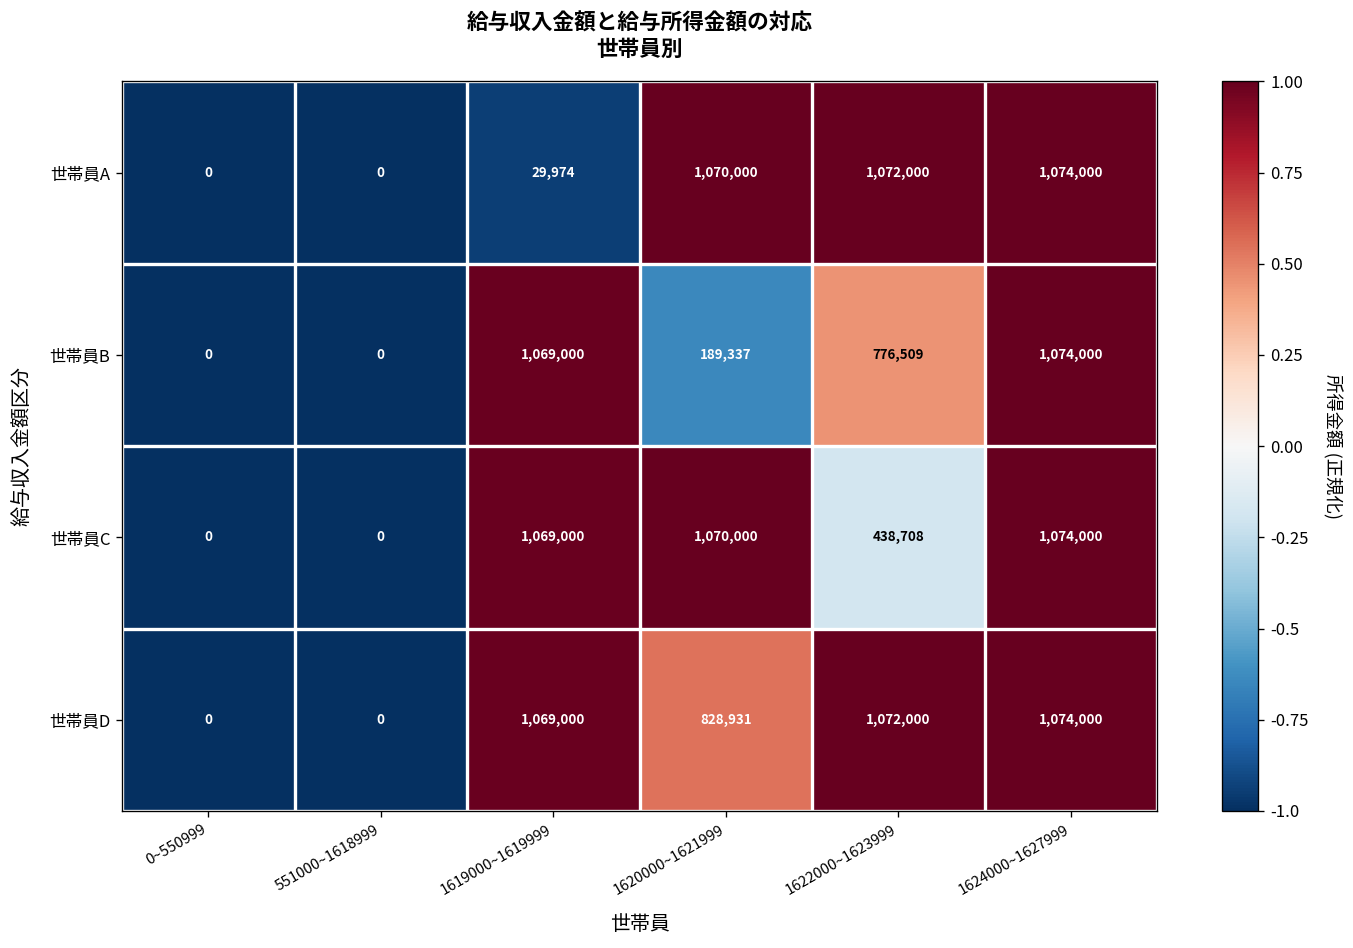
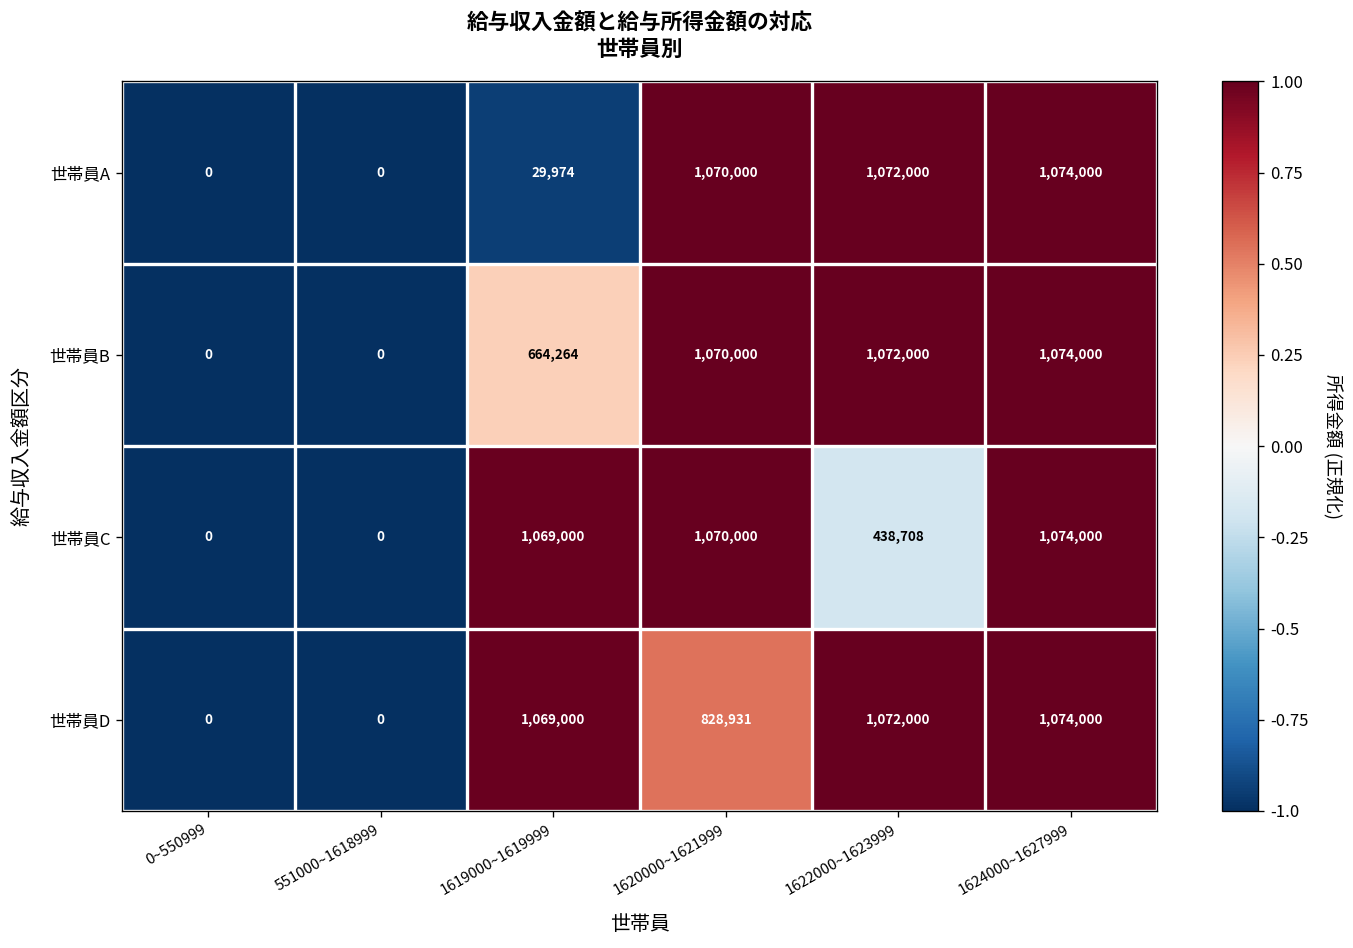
  {
    "世帯員A": {
      "0~550999": "0",
      "551000~1618999": "0",
      "1619000~1619999": "29,974",
      "1620000~1621999": "1,070,000",
      "1622000~1623999": "1,072,000",
      "1624000~1627999": "1,074,000"
    },
    "世帯員B": {
      "0~550999": "0",
      "551000~1618999": "0",
-     "1619000~1619999": "1,069,000",
-     "1620000~1621999": "189,337",
-     "1622000~1623999": "776,509",
+     "1619000~1619999": "664,264",
+     "1620000~1621999": "1,070,000",
+     "1622000~1623999": "1,072,000",
      "1624000~1627999": "1,074,000"
    },
    "世帯員C": {
      "0~550999": "0",
      "551000~1618999": "0",
      "1619000~1619999": "1,069,000",
      "1620000~1621999": "1,070,000",
      "1622000~1623999": "438,708",
      "1624000~1627999": "1,074,000"
    },
    "世帯員D": {
      "0~550999": "0",
      "551000~1618999": "0",
      "1619000~1619999": "1,069,000",
      "1620000~1621999": "828,931",
      "1622000~1623999": "1,072,000",
      "1624000~1627999": "1,074,000"
    }
  }
